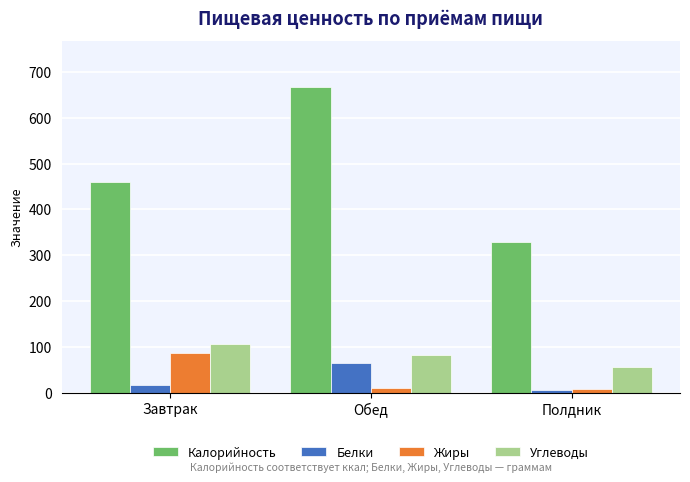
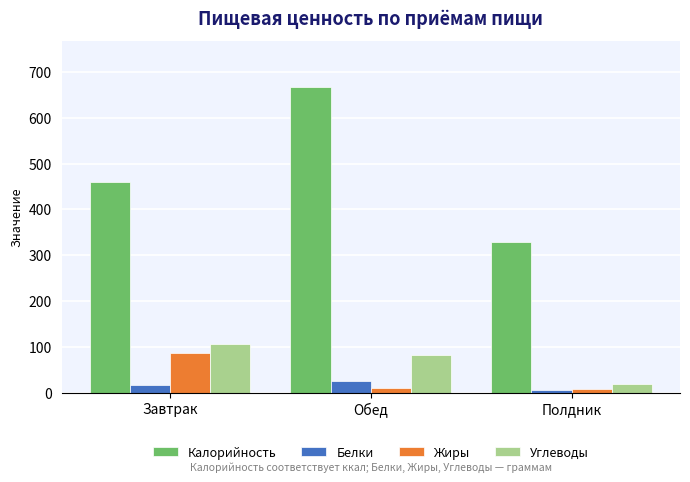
  {
    "Калорийность": {
      "Завтрак": 460,
      "Обед": 670,
      "Полдник": 330
    },
    "Белки": {
      "Завтрак": 20,
-     "Обед": 60,
+     "Обед": 30,
      "Полдник": 10
    },
    "Жиры": {
      "Завтрак": 90,
      "Обед": 10,
      "Полдник": 10
    },
    "Углеводы": {
      "Завтрак": 110,
      "Обед": 80,
-     "Полдник": 60
+     "Полдник": 20
    }
  }
